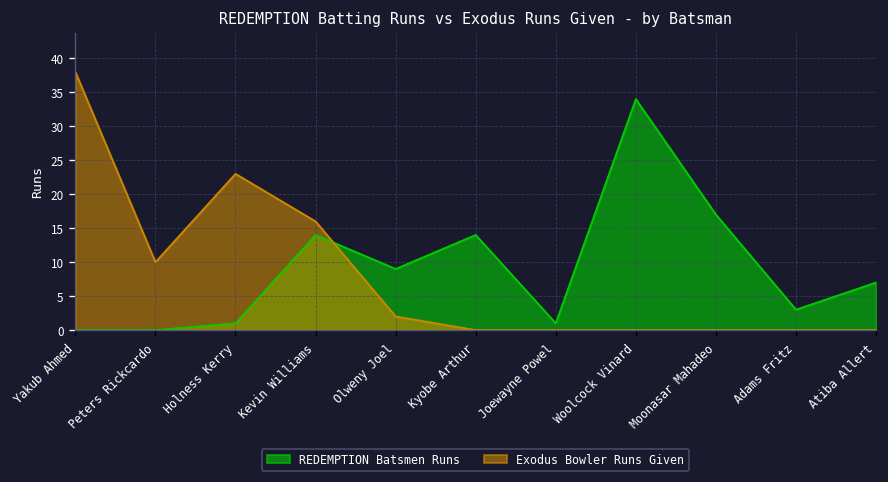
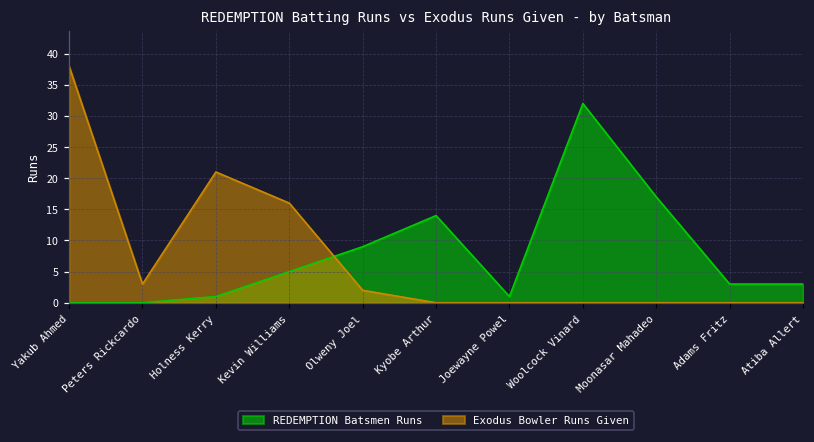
  {
    "REDEMPTION Batsmen Runs": {
      "Yakub Ahmed": 0,
      "Peters Rickcardo": 0,
      "Holness Kerry": 1,
-     "Kevin Williams": 14,
+     "Kevin Williams": 5,
      "Olweny Joel": 9,
      "Kyobe Arthur": 14,
      "Joewayne Powel": 1,
-     "Woolcock Vinard": 34,
+     "Woolcock Vinard": 32,
      "Moonasar Mahadeo": 17,
      "Adams Fritz": 3,
-     "Atiba Allert": 7
+     "Atiba Allert": 3
    },
    "Exodus Bowler Runs Given": {
      "Yakub Ahmed": 38,
-     "Peters Rickcardo": 10,
-     "Holness Kerry": 23,
+     "Peters Rickcardo": 3,
+     "Holness Kerry": 21,
      "Kevin Williams": 16,
      "Olweny Joel": 2,
      "Kyobe Arthur": 0,
      "Joewayne Powel": 0,
      "Woolcock Vinard": 0,
      "Moonasar Mahadeo": 0,
      "Adams Fritz": 0,
      "Atiba Allert": 0
    }
  }
